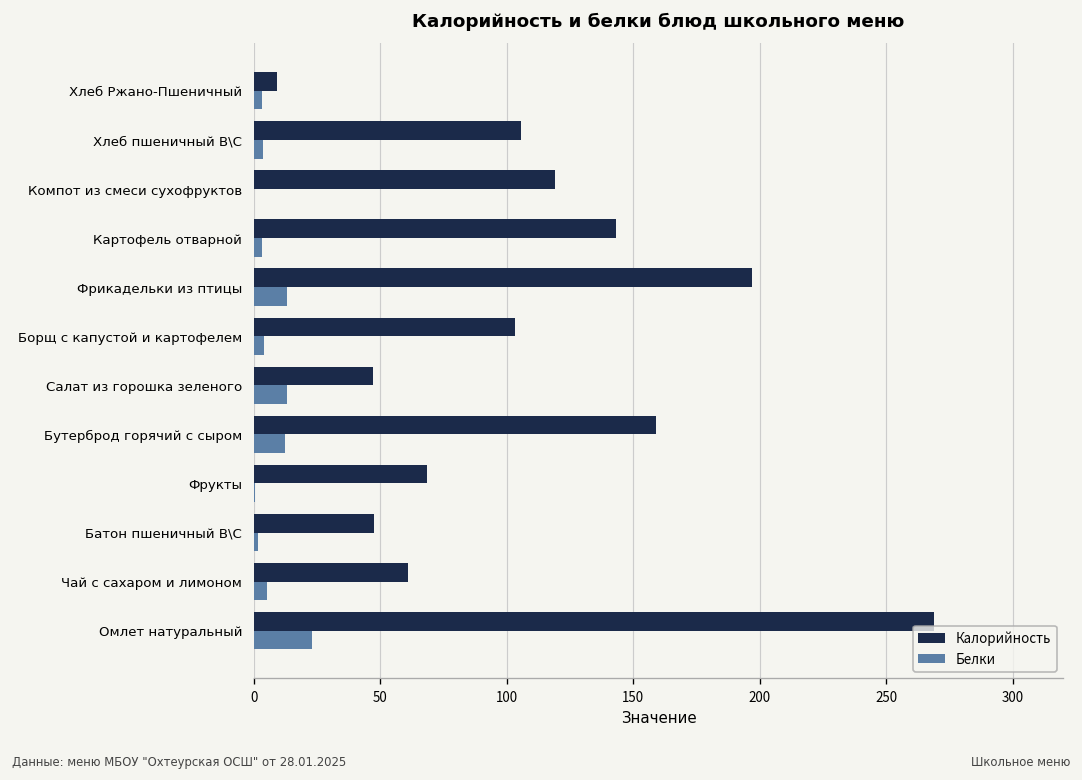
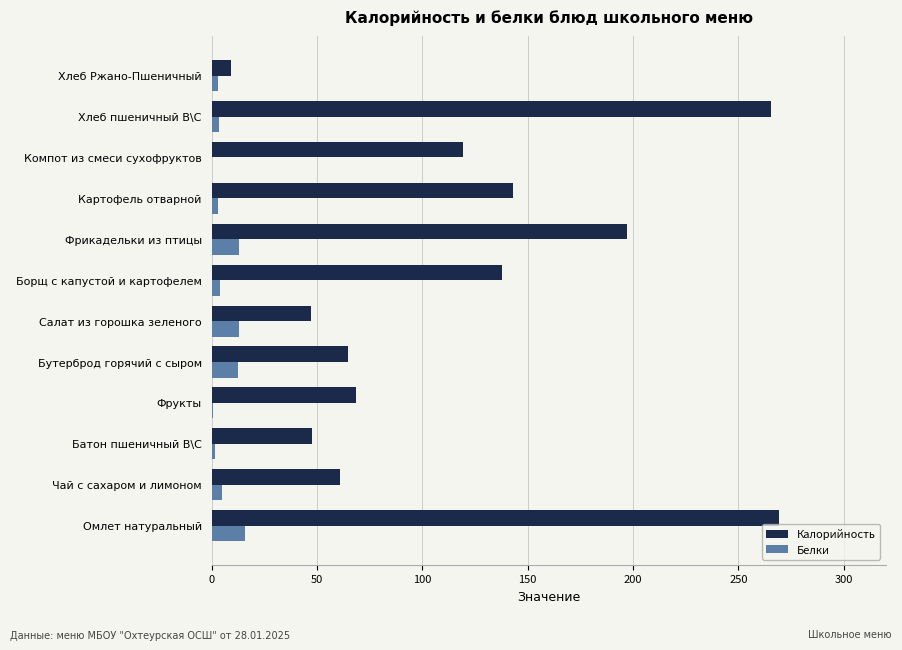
  {
    "Калорийность": {
      "Хлеб Ржано-Пшеничный": 9,
-     "Хлеб пшеничный В\\С": 106,
+     "Хлеб пшеничный В\\С": 265,
      "Компот из смеси сухофруктов": 119,
      "Картофель отварной": 143,
      "Фрикадельки из птицы": 197,
-     "Борщ с капустой и картофелем": 103,
+     "Борщ с капустой и картофелем": 138,
      "Салат из горошка зеленого": 47,
-     "Бутерброд горячий с сыром": 159,
+     "Бутерброд горячий с сыром": 65,
      "Фрукты": 69,
      "Батон пшеничный В\\С": 48,
      "Чай с сахаром и лимоном": 61,
      "Омлет натуральный": 269
    },
    "Белки": {
      "Хлеб Ржано-Пшеничный": 3,
      "Хлеб пшеничный В\\С": 3,
      "Компот из смеси сухофруктов": 0,
      "Картофель отварной": 3,
      "Фрикадельки из птицы": 13,
      "Борщ с капустой и картофелем": 4,
      "Салат из горошка зеленого": 13,
      "Бутерброд горячий с сыром": 12,
      "Батон пшеничный В\\С": 2,
      "Чай с сахаром и лимоном": 5,
-     "Омлет натуральный": 23
+     "Омлет натуральный": 16
    }
  }
